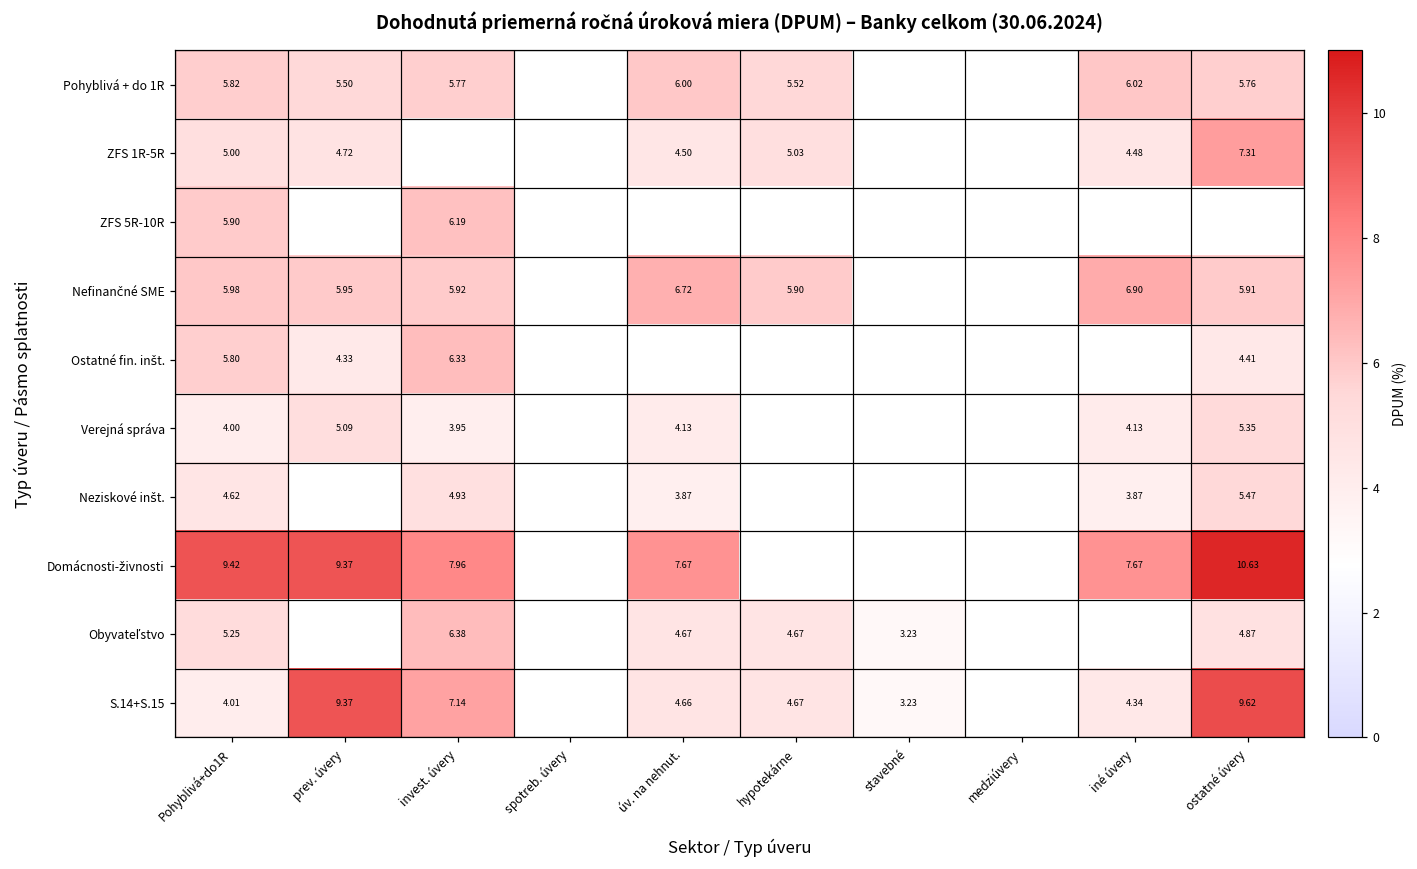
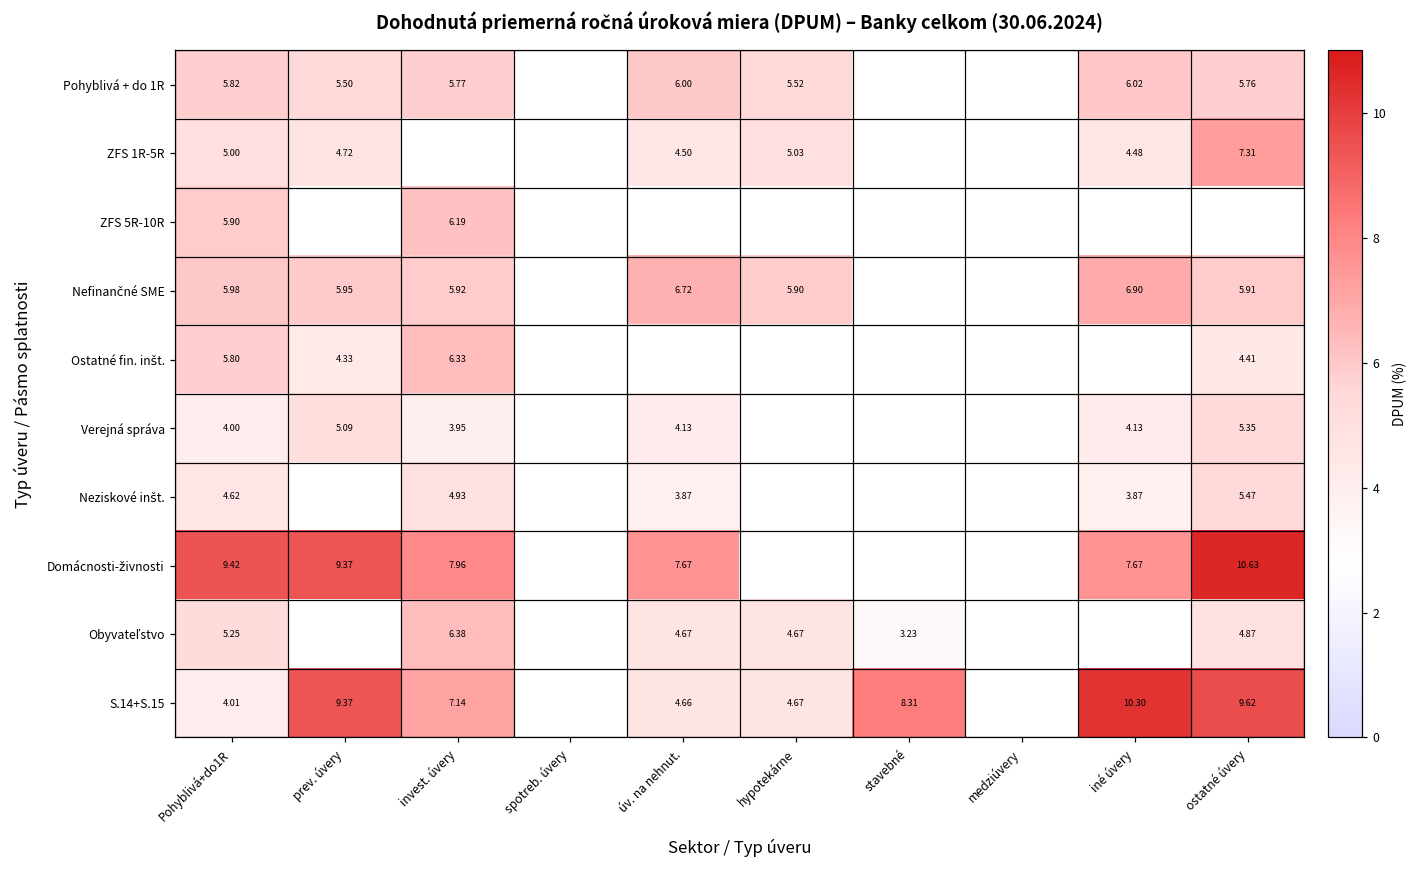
  {
    "Pohyblivá + do 1R": {
      "Pohyblivá+do1R": 5.82,
      "prev. úvery": 5.50,
      "invest. úvery": 5.77,
      "úv. na nehnut.": 6.00,
      "hypotekárne": 5.52,
      "iné úvery": 6.02,
      "ostatné úvery": 5.76
    },
    "ZFS 1R-5R": {
      "Pohyblivá+do1R": 5.00,
      "prev. úvery": 4.72,
      "úv. na nehnut.": 4.50,
      "hypotekárne": 5.03,
      "iné úvery": 4.48,
      "ostatné úvery": 7.31
    },
    "ZFS 5R-10R": {
      "Pohyblivá+do1R": 5.90,
      "invest. úvery": 6.19
    },
    "Nefinančné SME": {
      "Pohyblivá+do1R": 5.98,
      "prev. úvery": 5.95,
      "invest. úvery": 5.92,
      "úv. na nehnut.": 6.72,
      "hypotekárne": 5.90,
      "iné úvery": 6.90,
      "ostatné úvery": 5.91
    },
    "Ostatné fin. inšt.": {
      "Pohyblivá+do1R": 5.80,
      "prev. úvery": 4.33,
      "invest. úvery": 6.33,
      "ostatné úvery": 4.41
    },
    "Verejná správa": {
      "Pohyblivá+do1R": 4.00,
      "prev. úvery": 5.09,
      "invest. úvery": 3.95,
      "úv. na nehnut.": 4.13,
      "iné úvery": 4.13,
      "ostatné úvery": 5.35
    },
    "Neziskové inšt.": {
      "Pohyblivá+do1R": 4.62,
      "invest. úvery": 4.93,
      "úv. na nehnut.": 3.87,
      "iné úvery": 3.87,
      "ostatné úvery": 5.47
    },
    "Domácnosti-živnosti": {
      "Pohyblivá+do1R": 9.42,
      "prev. úvery": 9.37,
      "invest. úvery": 7.96,
      "úv. na nehnut.": 7.67,
      "iné úvery": 7.67,
      "ostatné úvery": 10.63
    },
    "Obyvateľstvo": {
      "Pohyblivá+do1R": 5.25,
      "invest. úvery": 6.38,
      "úv. na nehnut.": 4.67,
      "hypotekárne": 4.67,
      "stavebné": 3.23,
      "ostatné úvery": 4.87
    },
    "S.14+S.15": {
      "Pohyblivá+do1R": 4.01,
      "prev. úvery": 9.37,
      "invest. úvery": 7.14,
      "úv. na nehnut.": 4.66,
      "hypotekárne": 4.67,
-     "stavebné": 3.23,
-     "iné úvery": 4.34,
+     "stavebné": 8.31,
+     "iné úvery": 10.30,
      "ostatné úvery": 9.62
    }
  }
